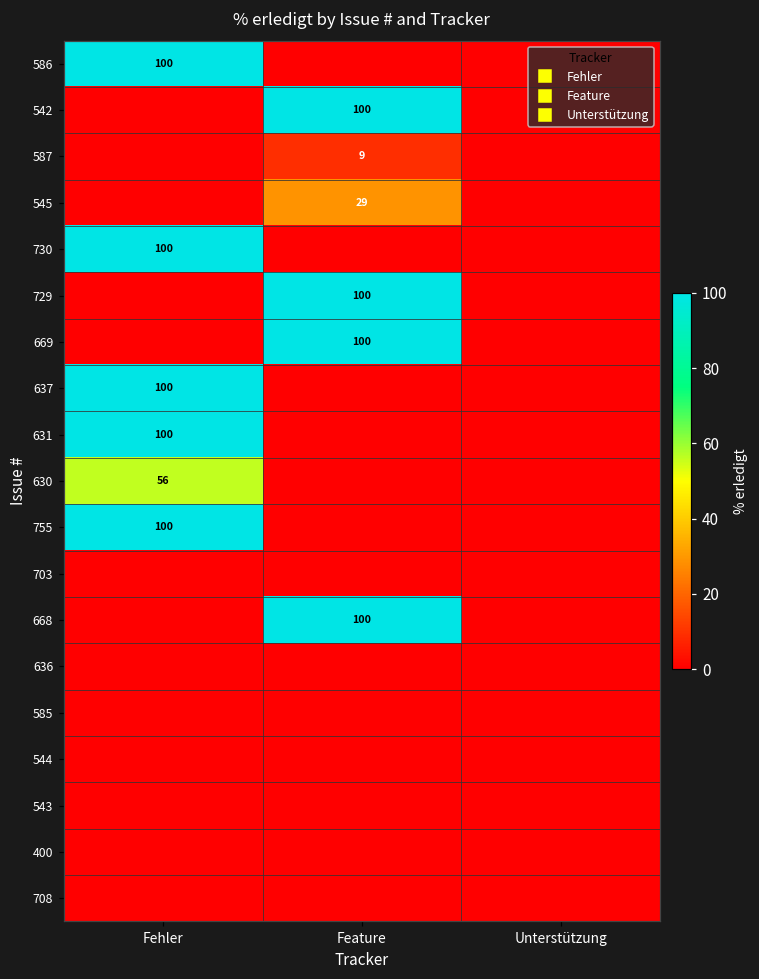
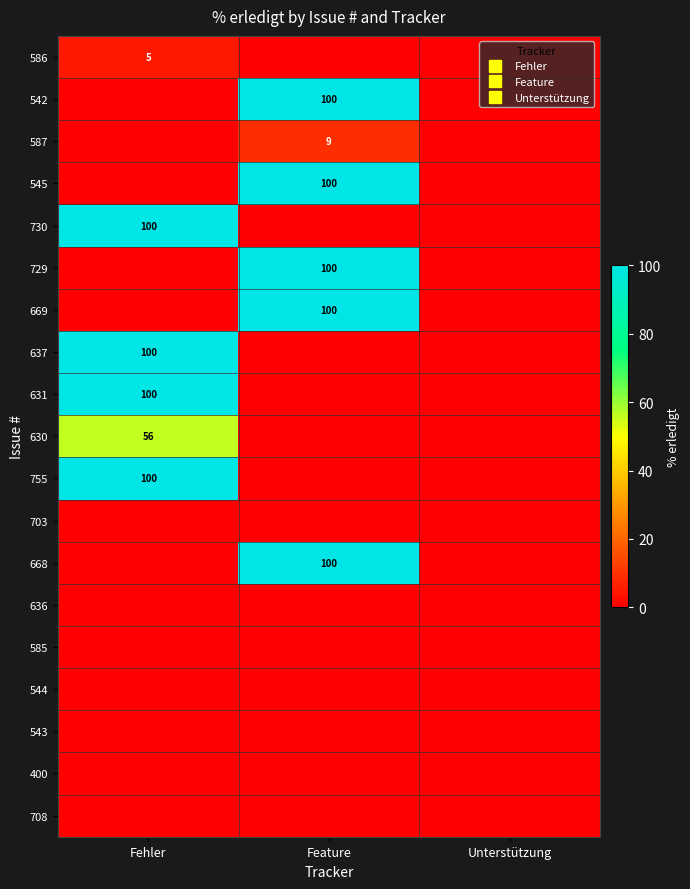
  {
    "586": {
-     "Fehler": 100
+     "Fehler": 5
    },
    "542": {
      "Feature": 100
    },
    "587": {
      "Feature": 9
    },
    "545": {
-     "Feature": 29
+     "Feature": 100
    },
    "730": {
      "Fehler": 100
    },
    "729": {
      "Feature": 100
    },
    "669": {
      "Feature": 100
    },
    "637": {
      "Fehler": 100
    },
    "631": {
      "Fehler": 100
    },
    "630": {
      "Fehler": 56
    },
    "755": {
      "Fehler": 100
    },
    "668": {
      "Feature": 100
    }
  }
